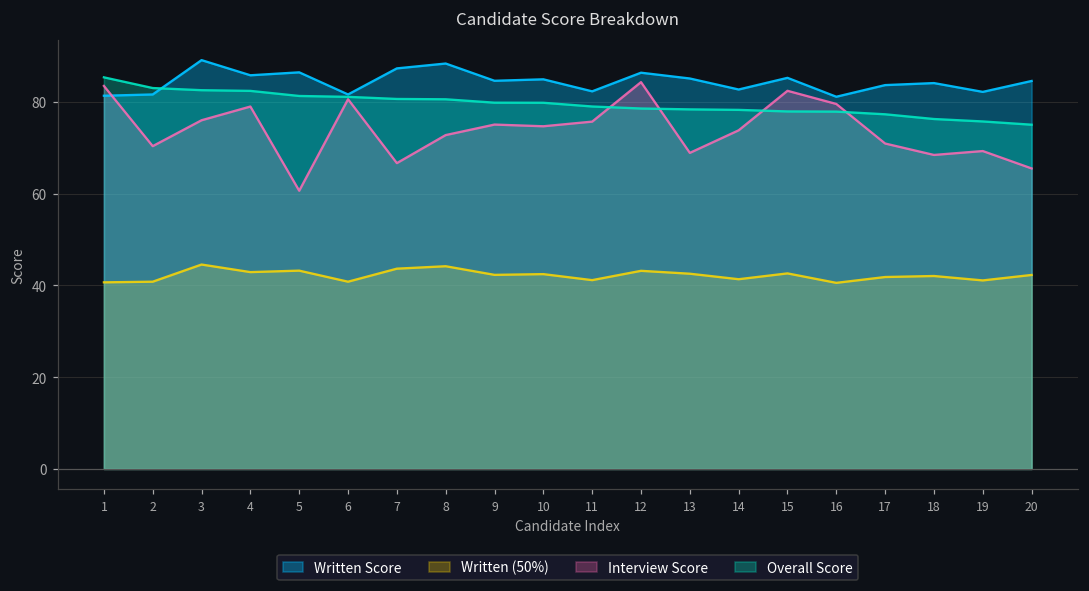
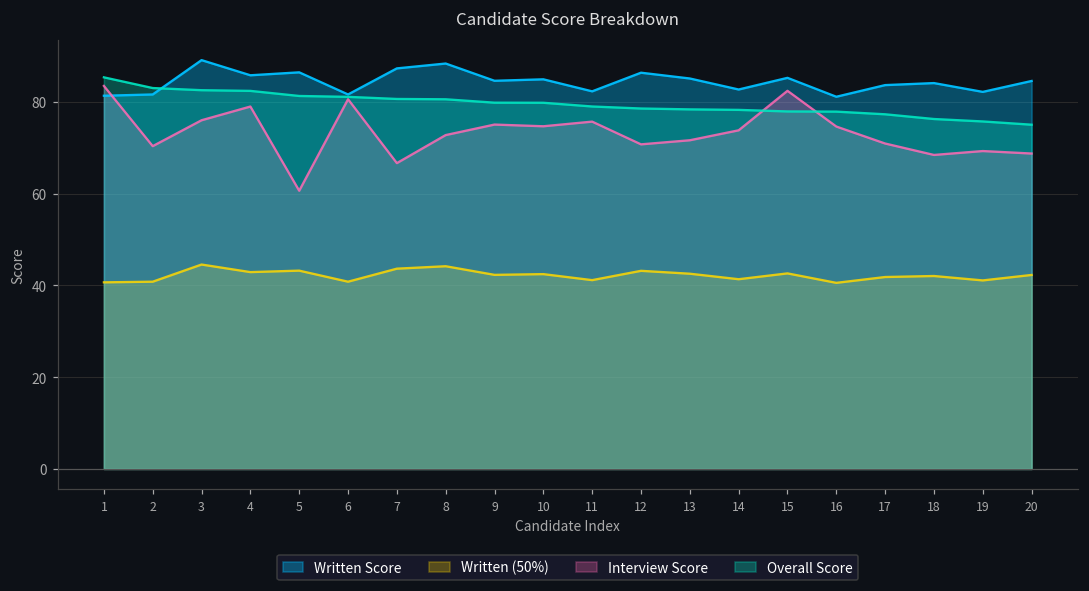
  {
    "Written (50%)": {
      "1": 41,
      "2": 41,
      "3": 45,
      "4": 43,
      "5": 43,
      "6": 41,
      "7": 44,
      "8": 44,
      "9": 42,
      "10": 42,
      "11": 41,
      "12": 43,
      "13": 43,
      "14": 41,
      "15": 43,
      "16": 41,
      "17": 42,
      "18": 42,
      "19": 41,
      "20": 42
    },
    "Interview Score": {
      "1": 83,
      "2": 70,
      "3": 76,
      "4": 79,
      "5": 61,
      "7": 67,
      "8": 73,
      "9": 75,
      "10": 75,
      "11": 76,
-     "12": 84,
-     "13": 69,
+     "12": 71,
+     "13": 72,
      "14": 74,
      "15": 82,
-     "16": 80,
+     "16": 75,
      "17": 71,
      "18": 68,
      "19": 69,
-     "20": 65
+     "20": 69
    }
  }
